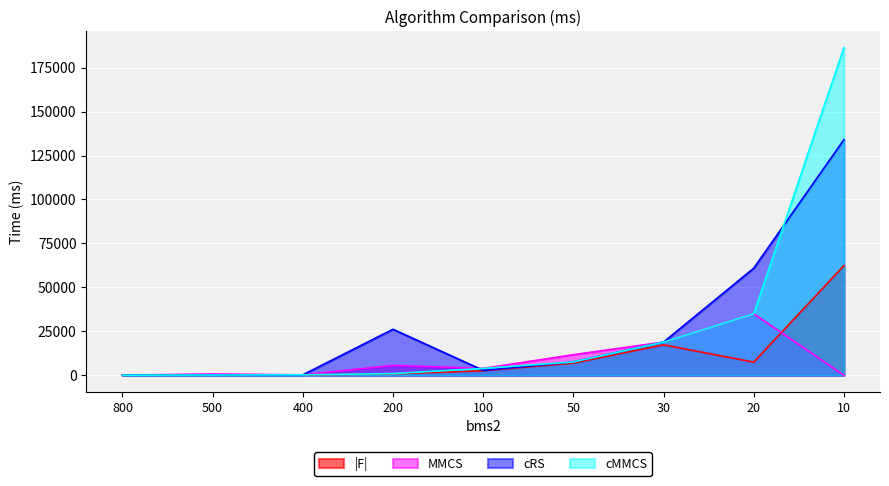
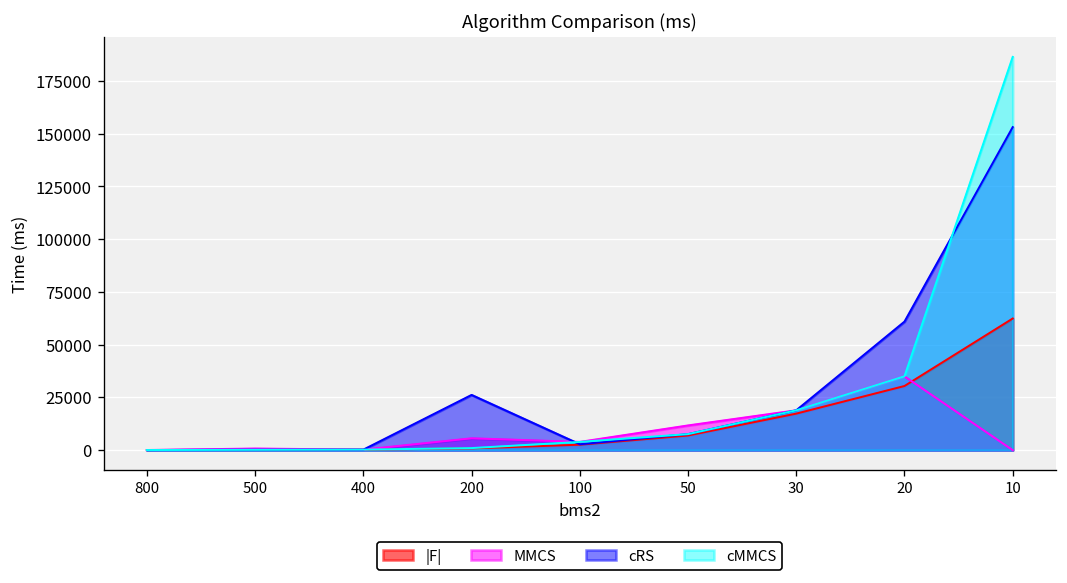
  {
    "|F|": {
      "30": 17000,
-     "20": 7000,
+     "20": 30000,
      "10": 62000
    },
    "MMCS": {
      "200": 6000,
      "50": 12000,
      "10": 0
    },
    "cRS": {
      "200": 26000,
      "20": 61000,
-     "10": 134000
+     "10": 153000
    },
    "cMMCS": {
      "10": 186000
    }
  }
